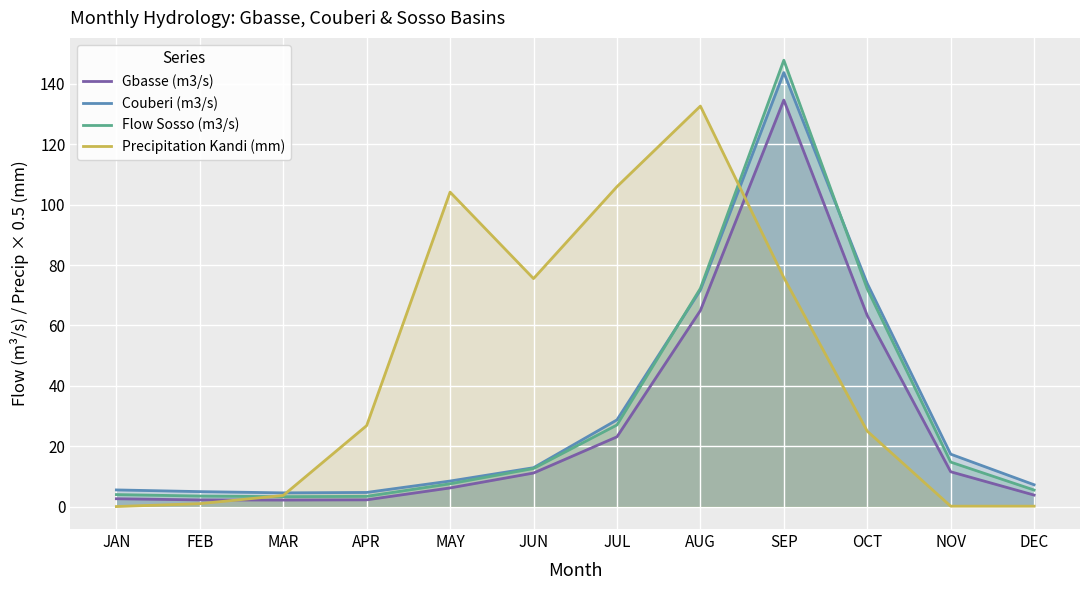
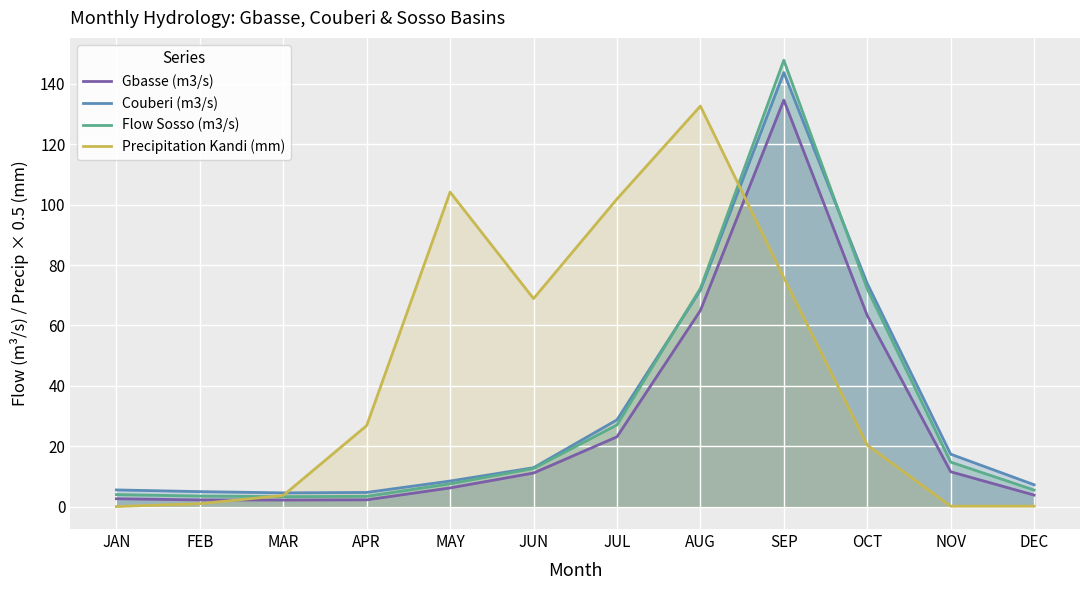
  {
    "Precipitation Kandi (mm)": {
      "JAN": 0,
      "FEB": 1,
      "APR": 27,
      "MAY": 104,
-     "JUN": 76,
-     "JUL": 106,
+     "JUN": 69,
+     "JUL": 102,
      "AUG": 133,
      "SEP": 76,
-     "OCT": 25,
+     "OCT": 20,
      "NOV": 0,
      "DEC": 0
    }
  }
